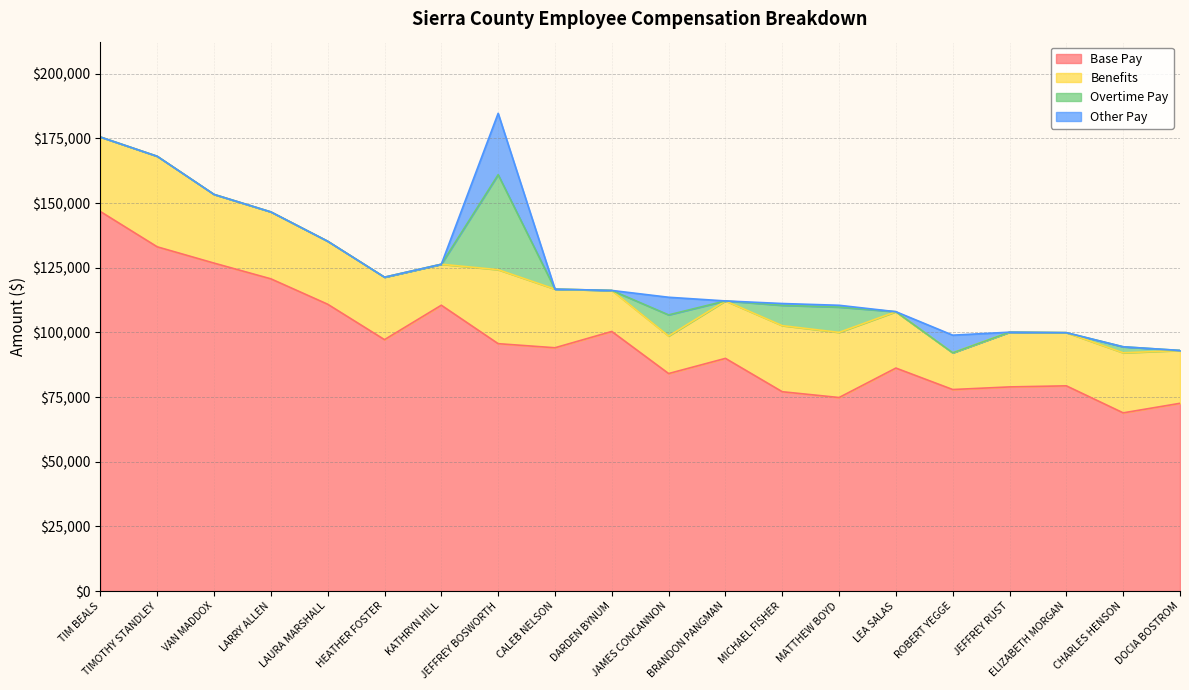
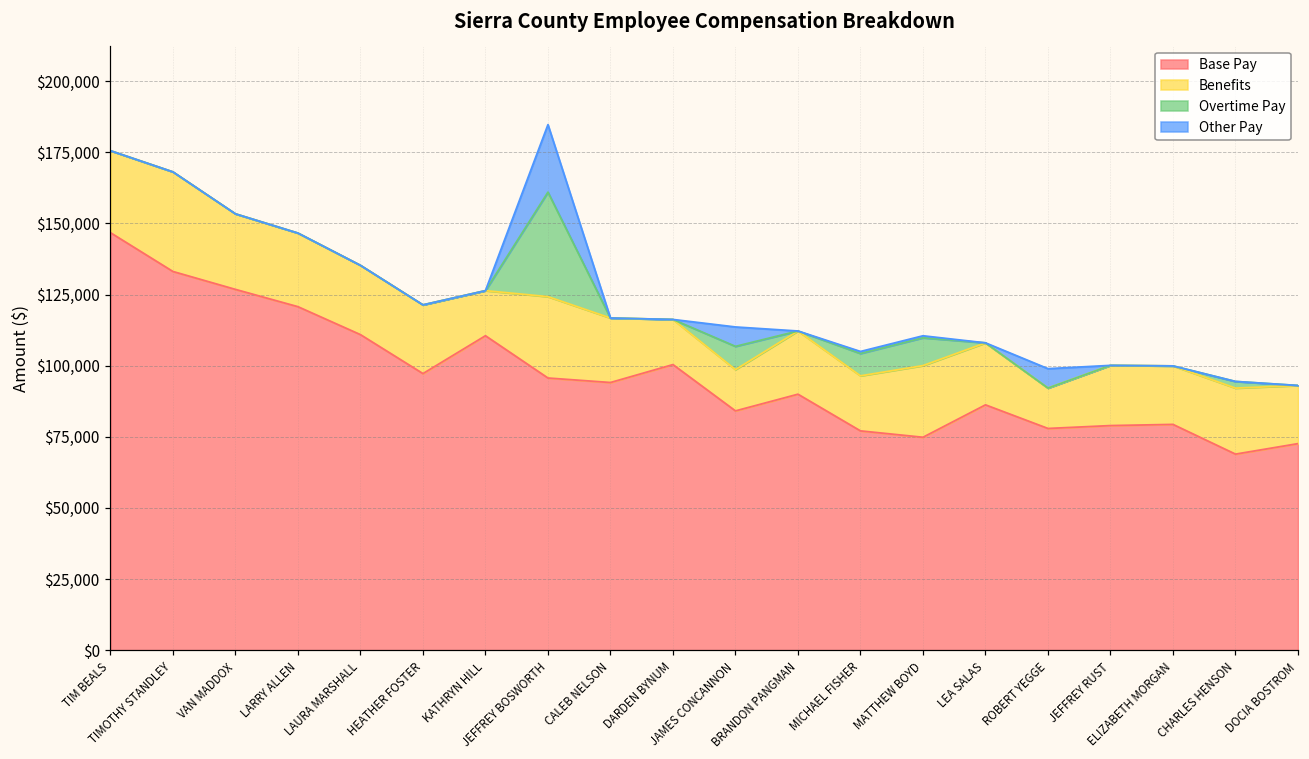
  {
    "Base Pay": {
      "TIM BEALS": "$147,000",
      "TIMOTHY STANDLEY": "$133,000",
      "VAN MADDOX": "$127,000",
      "LARRY ALLEN": "$121,000",
      "LAURA MARSHALL": "$111,000",
      "HEATHER FOSTER": "$97,000",
      "KATHRYN HILL": "$111,000",
      "JEFFREY BOSWORTH": "$96,000",
      "CALEB NELSON": "$94,000",
      "DARDEN BYNUM": "$100,000",
      "JAMES CONCANNON": "$84,000",
      "BRANDON PANGMAN": "$90,000",
      "MICHAEL FISHER": "$77,000",
      "MATTHEW BOYD": "$75,000",
      "LEA SALAS": "$86,000",
      "ROBERT YEGGE": "$78,000",
      "JEFFREY RUST": "$79,000",
      "ELIZABETH MORGAN": "$79,000",
      "CHARLES HENSON": "$69,000",
      "DOCIA BOSTROM": "$73,000"
    },
    "Benefits": {
      "JEFFREY BOSWORTH": "$29,000",
      "JAMES CONCANNON": "$15,000",
-     "MICHAEL FISHER": "$26,000",
+     "MICHAEL FISHER": "$19,000",
      "MATTHEW BOYD": "$25,000",
      "CHARLES HENSON": "$23,000"
    },
    "Overtime Pay": {
      "JEFFREY BOSWORTH": "$37,000",
      "JAMES CONCANNON": "$8,000"
    },
    "Other Pay": {
      "JEFFREY BOSWORTH": "$24,000",
      "JAMES CONCANNON": "$7,000",
      "ROBERT YEGGE": "$7,000"
    }
  }
